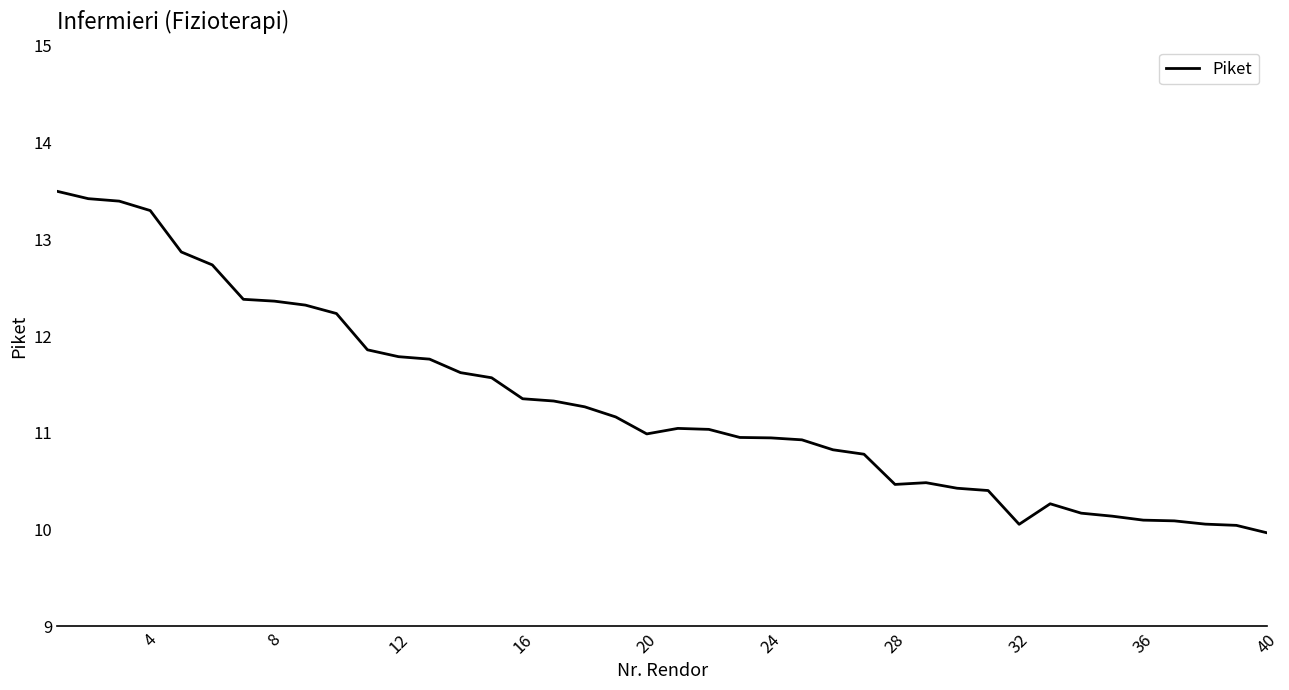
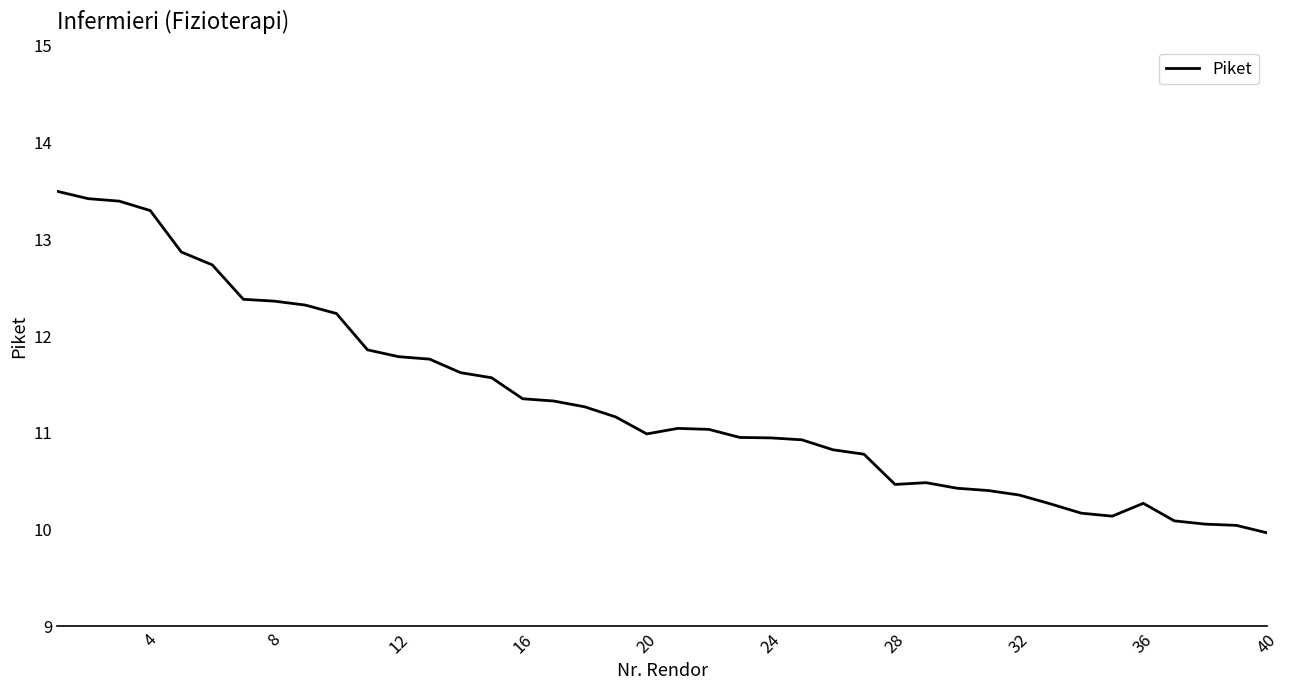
  {
    "4": 13.3,
    "8": 12.4,
    "12": 11.8,
    "16": 11.4,
    "20": 11.0,
    "24": 10.9,
    "28": 10.5,
-   "32": 10.1,
-   "36": 10.1,
+   "32": 10.4,
+   "36": 10.3,
    "40": 10.0
  }
